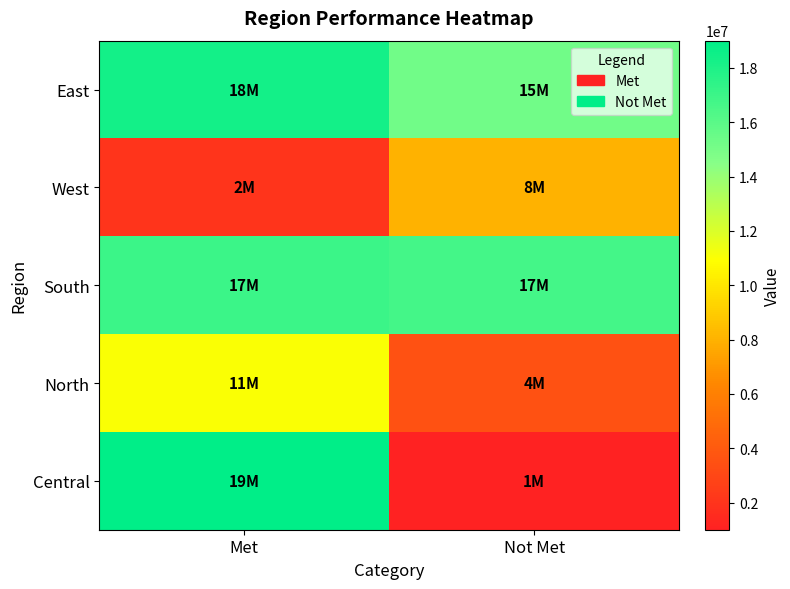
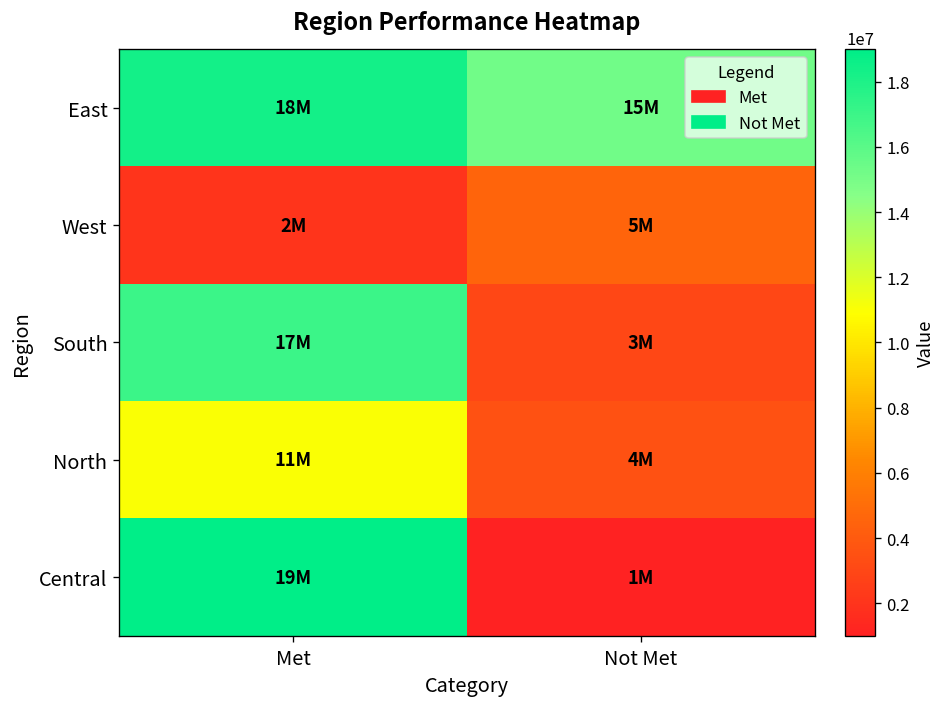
  {
    "East": {
      "Met": "18M",
      "Not Met": "15M"
    },
    "West": {
      "Met": "2M",
-     "Not Met": "8M"
+     "Not Met": "5M"
    },
    "South": {
      "Met": "17M",
-     "Not Met": "17M"
+     "Not Met": "3M"
    },
    "North": {
      "Met": "11M",
      "Not Met": "4M"
    },
    "Central": {
      "Met": "19M",
      "Not Met": "1M"
    }
  }
